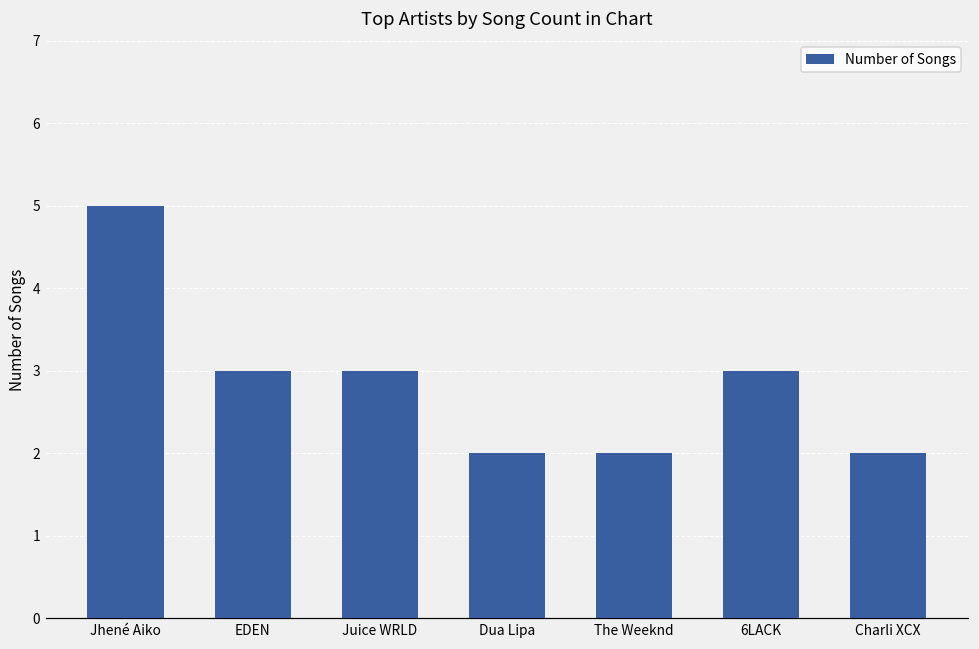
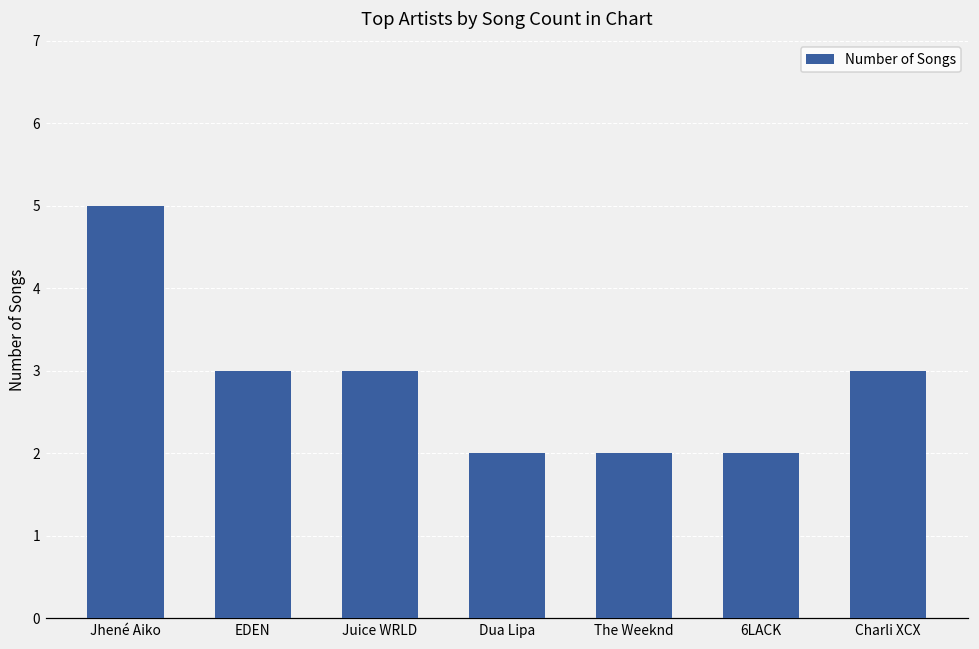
  {
    "Jhené Aiko": 5,
    "EDEN": 3,
    "Juice WRLD": 3,
    "Dua Lipa": 2,
    "The Weeknd": 2,
-   "6LACK": 3,
-   "Charli XCX": 2
+   "6LACK": 2,
+   "Charli XCX": 3
  }
